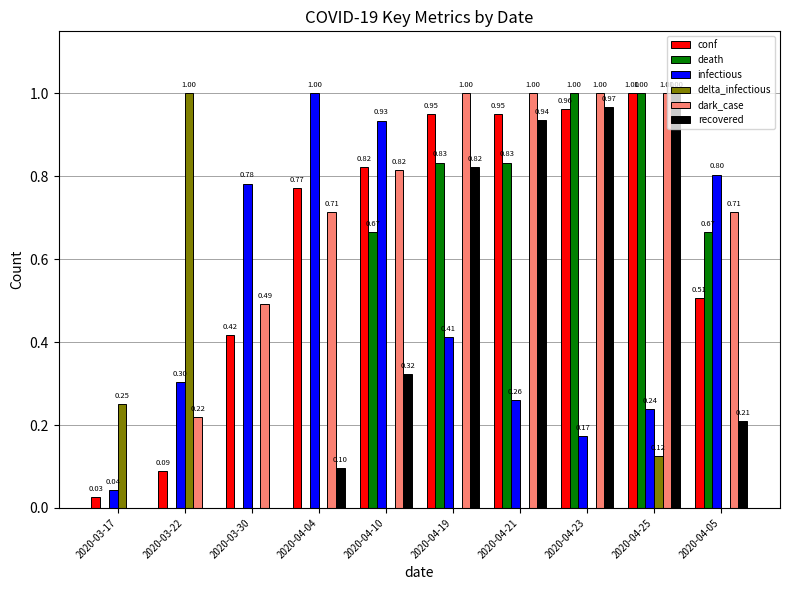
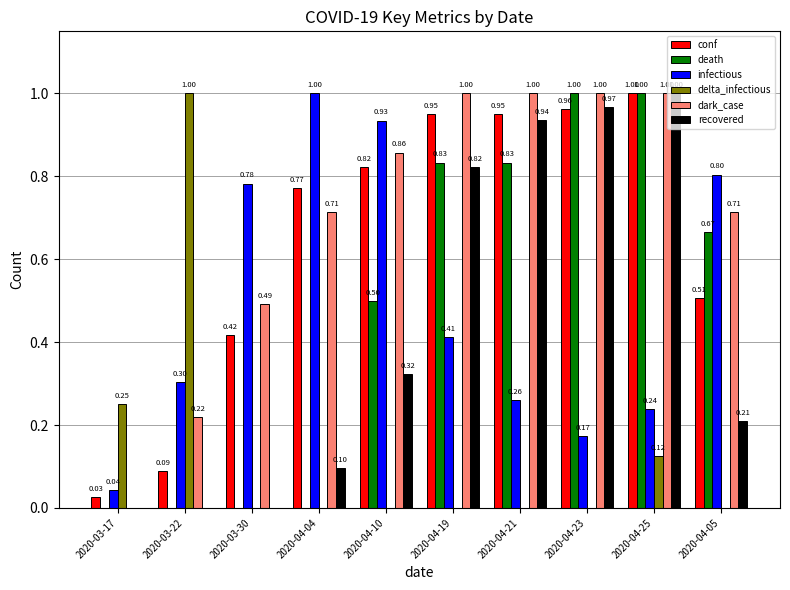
  {
    "conf": {
      "2020-03-17": 0.03,
      "2020-03-22": 0.09,
      "2020-03-30": 0.42,
      "2020-04-04": 0.77,
      "2020-04-10": 0.82,
      "2020-04-19": 0.95,
      "2020-04-21": 0.95,
      "2020-04-23": 0.96,
      "2020-04-05": 0.51
    },
    "death": {
-     "2020-04-10": 0.67,
+     "2020-04-10": 0.50,
      "2020-04-19": 0.83,
      "2020-04-21": 0.83,
      "2020-04-23": 1.00,
      "2020-04-05": 0.67
    },
    "infectious": {
      "2020-03-17": 0.04,
      "2020-03-22": 0.30,
      "2020-03-30": 0.78,
      "2020-04-04": 1.00,
      "2020-04-10": 0.93,
      "2020-04-19": 0.41,
      "2020-04-21": 0.26,
      "2020-04-23": 0.17,
      "2020-04-25": 0.24,
      "2020-04-05": 0.80
    },
    "delta_infectious": {
      "2020-03-17": 0.25,
      "2020-03-22": 1.00,
      "2020-04-25": 0.12
    },
    "dark_case": {
      "2020-03-22": 0.22,
      "2020-03-30": 0.49,
      "2020-04-04": 0.71,
-     "2020-04-10": 0.82,
+     "2020-04-10": 0.86,
      "2020-04-19": 1.00,
      "2020-04-21": 1.00,
      "2020-04-23": 1.00,
      "2020-04-05": 0.71
    },
    "recovered": {
      "2020-04-04": 0.10,
      "2020-04-10": 0.32,
      "2020-04-19": 0.82,
      "2020-04-21": 0.94,
      "2020-04-23": 0.97,
      "2020-04-05": 0.21
    }
  }
